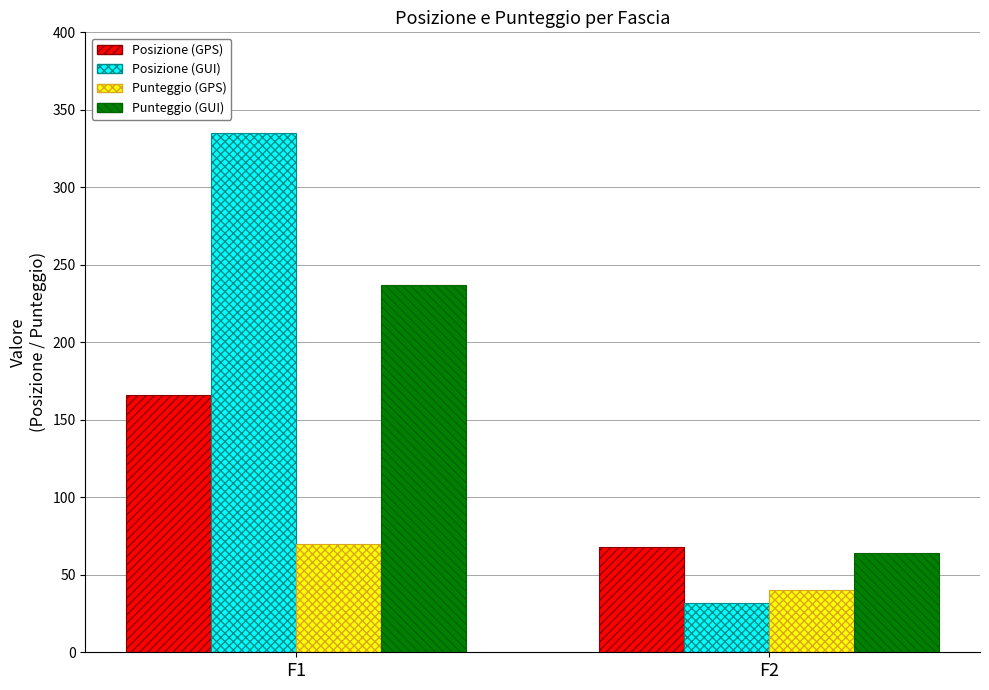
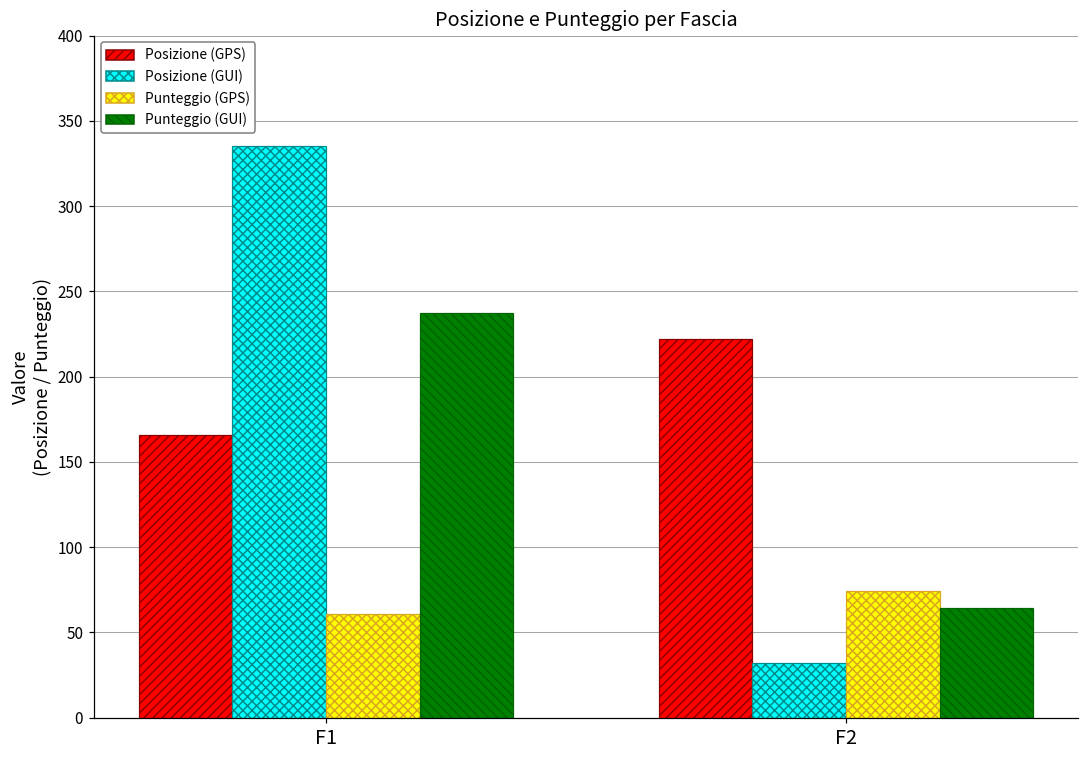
  {
    "Posizione (GPS)": {
      "F1": 166,
-     "F2": 68
+     "F2": 222
    },
    "Posizione (GUI)": {
      "F1": 335,
      "F2": 32
    },
    "Punteggio (GPS)": {
-     "F1": 70,
-     "F2": 40
+     "F1": 61,
+     "F2": 74
    },
    "Punteggio (GUI)": {
      "F1": 237,
      "F2": 64
    }
  }
